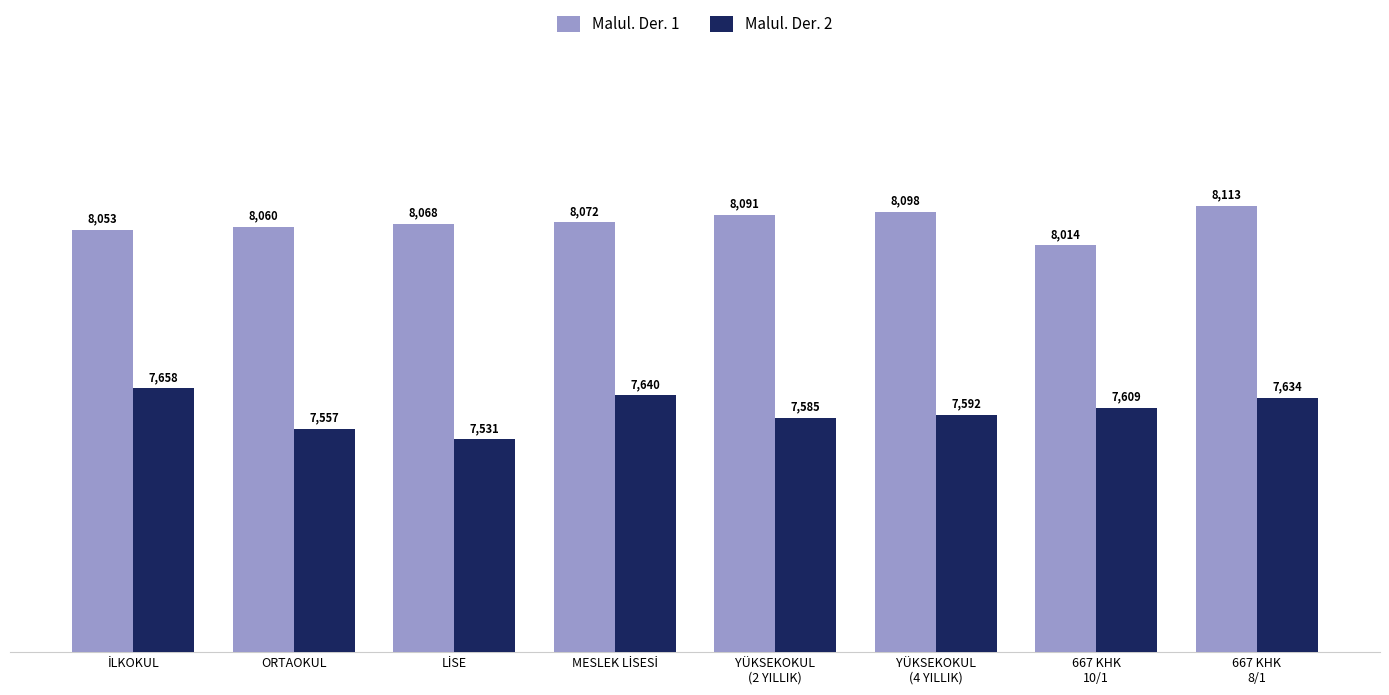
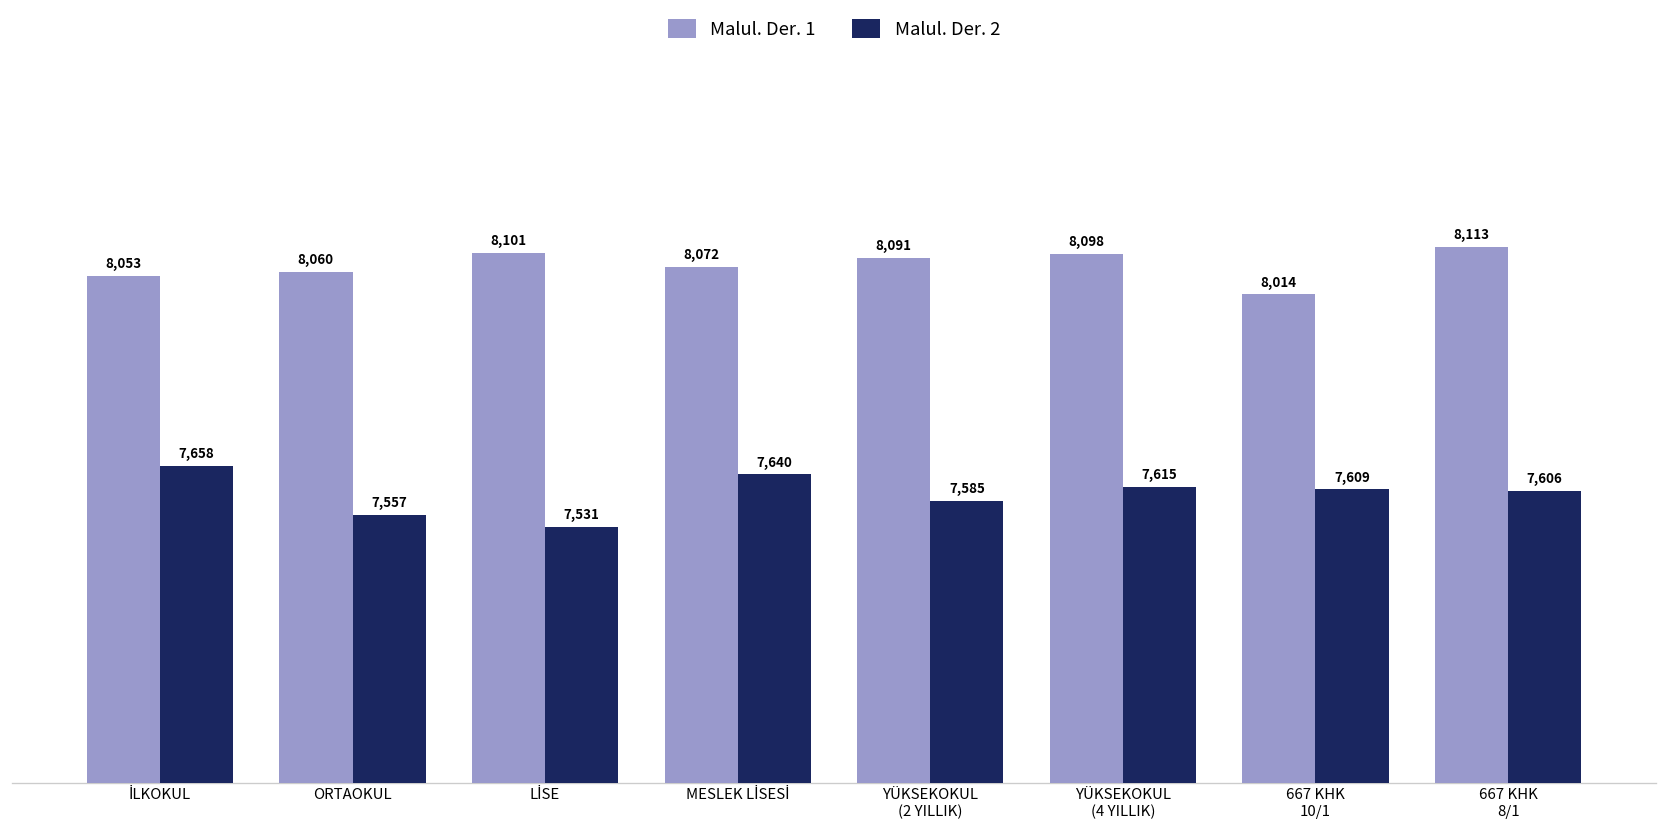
  {
    "Malul. Der. 1": {
      "İLKOKUL": "8,053",
      "ORTAOKUL": "8,060",
-     "LİSE": "8,068",
+     "LİSE": "8,101",
      "MESLEK LİSESİ": "8,072",
      "YÜKSEKOKUL (2 YILLIK)": "8,091",
      "YÜKSEKOKUL (4 YILLIK)": "8,098",
      "667 KHK 10/1": "8,014",
      "667 KHK 8/1": "8,113"
    },
    "Malul. Der. 2": {
      "İLKOKUL": "7,658",
      "ORTAOKUL": "7,557",
      "LİSE": "7,531",
      "MESLEK LİSESİ": "7,640",
      "YÜKSEKOKUL (2 YILLIK)": "7,585",
-     "YÜKSEKOKUL (4 YILLIK)": "7,592",
+     "YÜKSEKOKUL (4 YILLIK)": "7,615",
      "667 KHK 10/1": "7,609",
-     "667 KHK 8/1": "7,634"
+     "667 KHK 8/1": "7,606"
    }
  }
